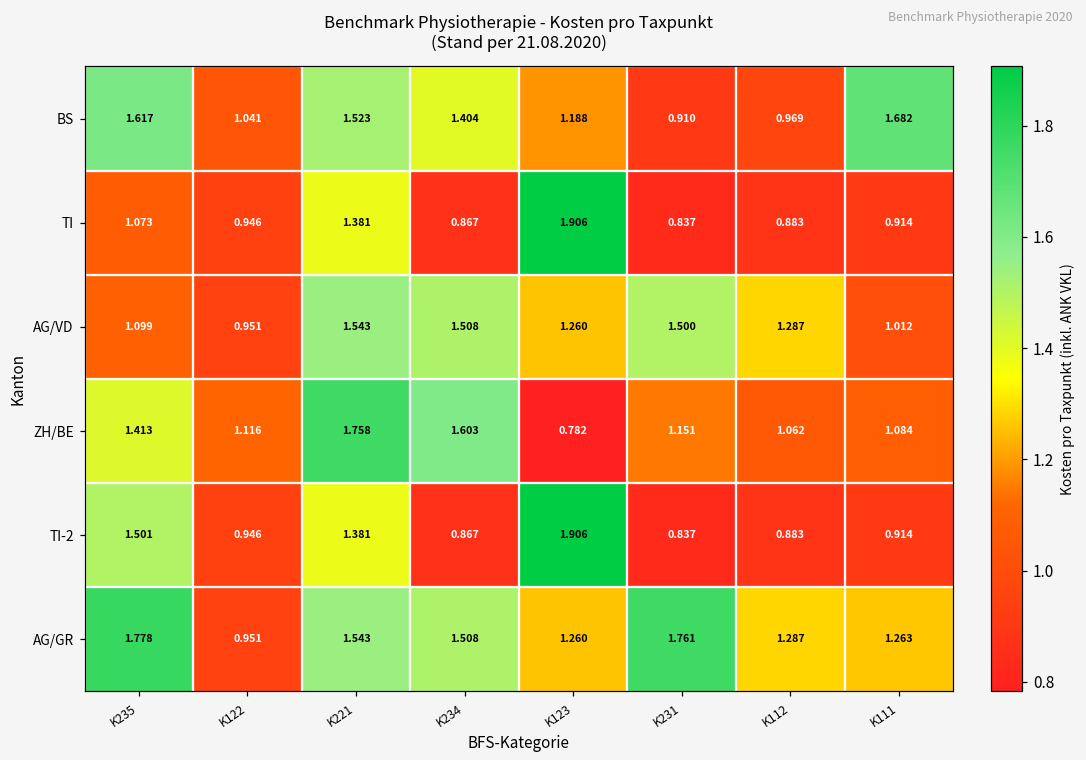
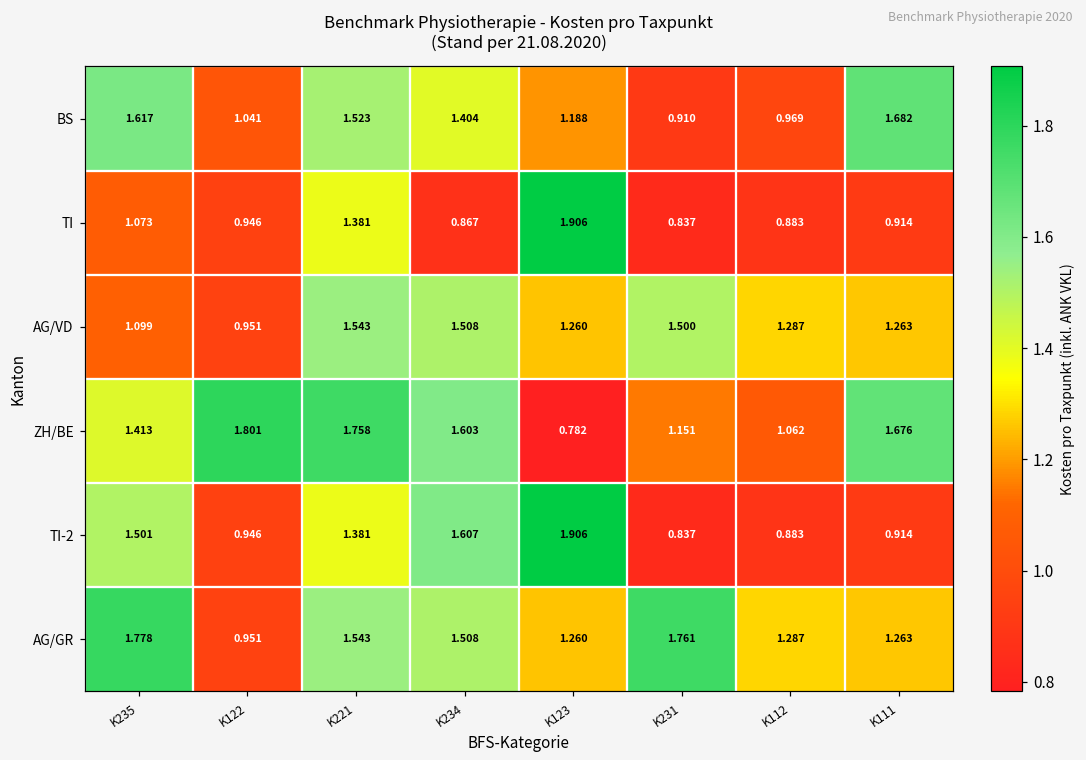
  {
    "BS": {
      "K235": 1.617,
      "K122": 1.041,
      "K221": 1.523,
      "K234": 1.404,
      "K123": 1.188,
      "K231": 0.910,
      "K112": 0.969,
      "K111": 1.682
    },
    "TI": {
      "K235": 1.073,
      "K122": 0.946,
      "K221": 1.381,
      "K234": 0.867,
      "K123": 1.906,
      "K231": 0.837,
      "K112": 0.883,
      "K111": 0.914
    },
    "AG/VD": {
      "K235": 1.099,
      "K122": 0.951,
      "K221": 1.543,
      "K234": 1.508,
      "K123": 1.260,
      "K231": 1.500,
      "K112": 1.287,
-     "K111": 1.012
+     "K111": 1.263
    },
    "ZH/BE": {
      "K235": 1.413,
-     "K122": 1.116,
+     "K122": 1.801,
      "K221": 1.758,
      "K234": 1.603,
      "K123": 0.782,
      "K231": 1.151,
      "K112": 1.062,
-     "K111": 1.084
+     "K111": 1.676
    },
    "TI-2": {
      "K235": 1.501,
      "K122": 0.946,
      "K221": 1.381,
-     "K234": 0.867,
+     "K234": 1.607,
      "K123": 1.906,
      "K231": 0.837,
      "K112": 0.883,
      "K111": 0.914
    },
    "AG/GR": {
      "K235": 1.778,
      "K122": 0.951,
      "K221": 1.543,
      "K234": 1.508,
      "K123": 1.260,
      "K231": 1.761,
      "K112": 1.287,
      "K111": 1.263
    }
  }
